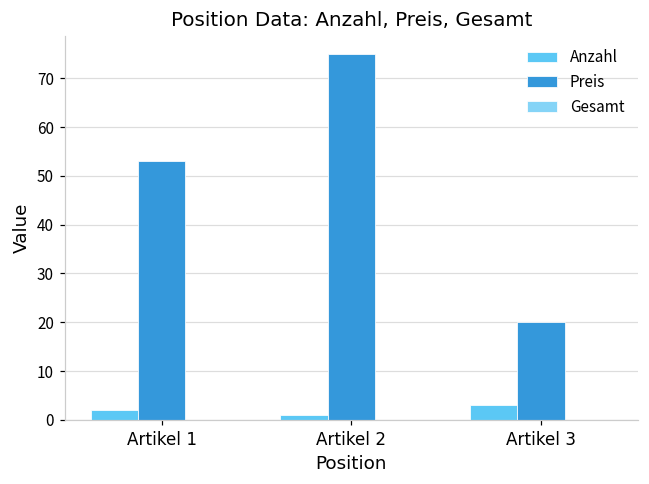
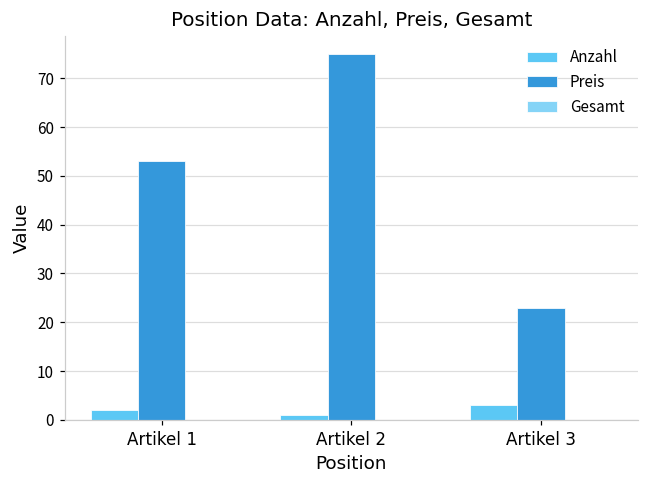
  {
    "Preis": {
      "Artikel 1": 53,
      "Artikel 2": 75,
-     "Artikel 3": 20
+     "Artikel 3": 23
    }
  }
